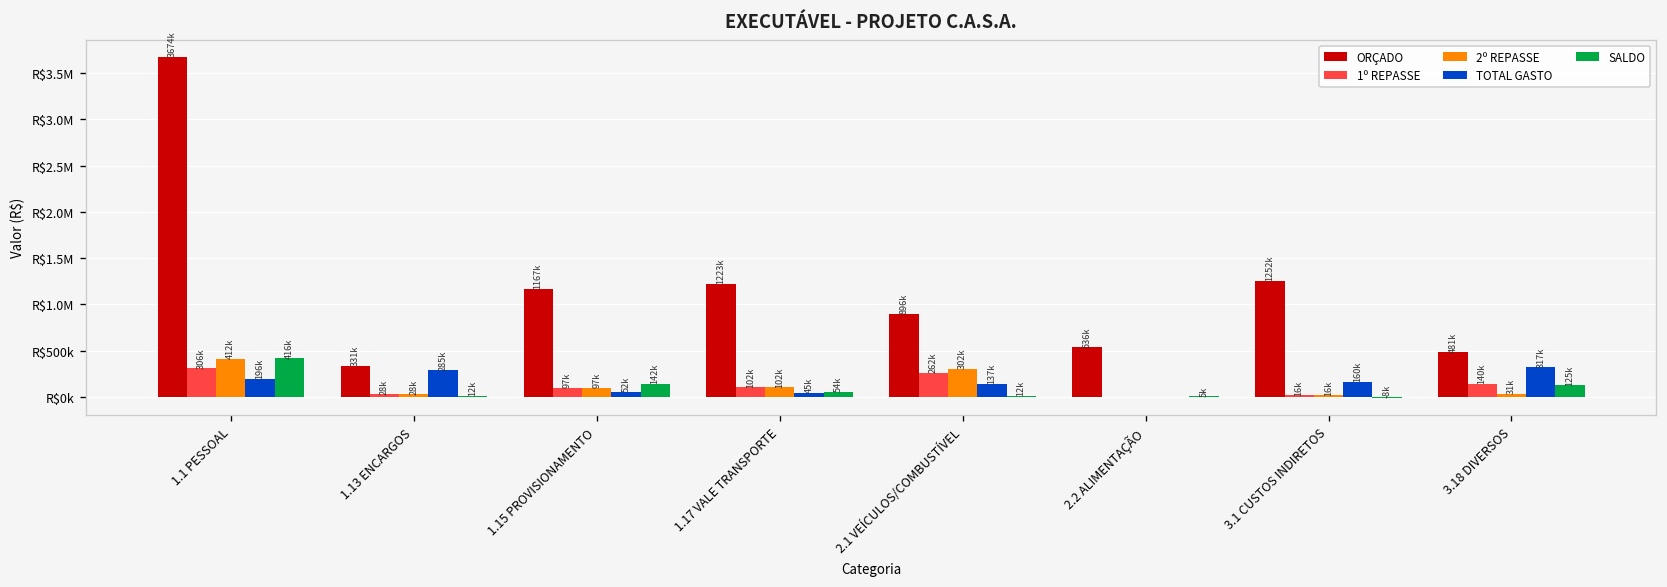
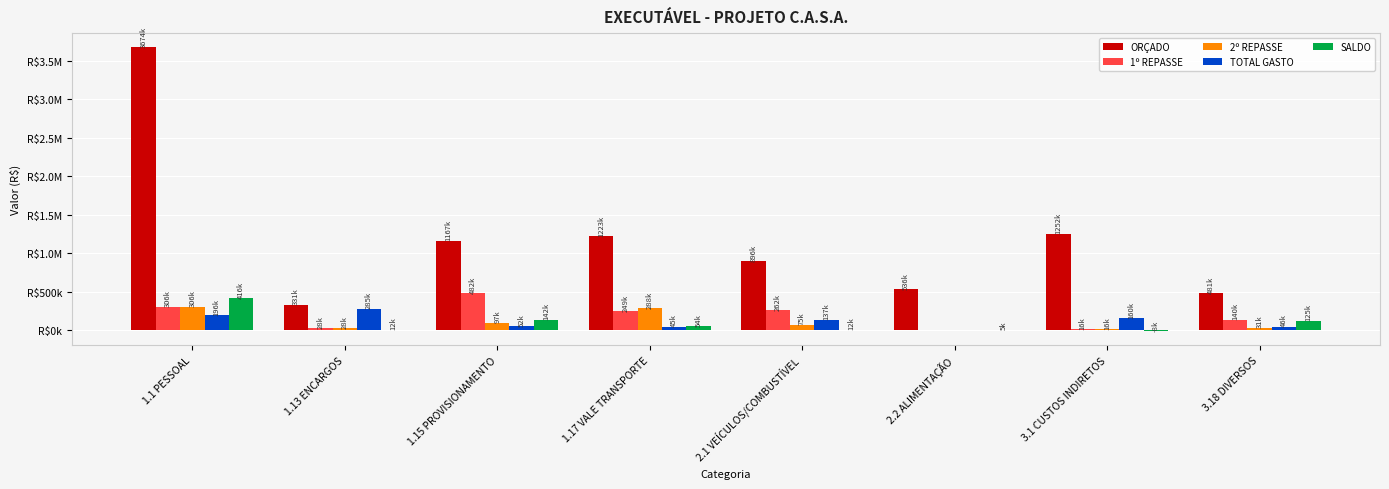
  {
    "ORÇADO": {
      "1.1 PESSOAL": "3674k",
      "1.13 ENCARGOS": "331k",
      "1.15 PROVISIONAMENTO": "1167k",
      "1.17 VALE TRANSPORTE": "1223k",
      "2.1 VEÍCULOS/COMBUSTÍVEL": "896k",
      "2.2 ALIMENTAÇÃO": "536k",
      "3.1 CUSTOS INDIRETOS": "1252k",
      "3.18 DIVERSOS": "481k"
    },
    "1º REPASSE": {
      "1.1 PESSOAL": "306k",
      "1.13 ENCARGOS": "28k",
-     "1.15 PROVISIONAMENTO": "97k",
-     "1.17 VALE TRANSPORTE": "102k",
+     "1.15 PROVISIONAMENTO": "482k",
+     "1.17 VALE TRANSPORTE": "249k",
      "2.1 VEÍCULOS/COMBUSTÍVEL": "262k",
      "3.1 CUSTOS INDIRETOS": "16k",
      "3.18 DIVERSOS": "140k"
    },
    "2º REPASSE": {
-     "1.1 PESSOAL": "412k",
+     "1.1 PESSOAL": "306k",
      "1.13 ENCARGOS": "28k",
      "1.15 PROVISIONAMENTO": "97k",
-     "1.17 VALE TRANSPORTE": "102k",
-     "2.1 VEÍCULOS/COMBUSTÍVEL": "302k",
+     "1.17 VALE TRANSPORTE": "288k",
+     "2.1 VEÍCULOS/COMBUSTÍVEL": "75k",
      "3.1 CUSTOS INDIRETOS": "16k",
      "3.18 DIVERSOS": "31k"
    },
    "TOTAL GASTO": {
      "1.1 PESSOAL": "196k",
      "1.13 ENCARGOS": "285k",
      "1.15 PROVISIONAMENTO": "52k",
      "1.17 VALE TRANSPORTE": "45k",
      "2.1 VEÍCULOS/COMBUSTÍVEL": "137k",
      "3.1 CUSTOS INDIRETOS": "160k",
-     "3.18 DIVERSOS": "317k"
+     "3.18 DIVERSOS": "46k"
    },
    "SALDO": {
      "1.1 PESSOAL": "416k",
      "1.13 ENCARGOS": "12k",
      "1.15 PROVISIONAMENTO": "142k",
      "1.17 VALE TRANSPORTE": "54k",
      "2.1 VEÍCULOS/COMBUSTÍVEL": "12k",
      "2.2 ALIMENTAÇÃO": "5k",
      "3.1 CUSTOS INDIRETOS": "-8k",
      "3.18 DIVERSOS": "125k"
    }
  }
